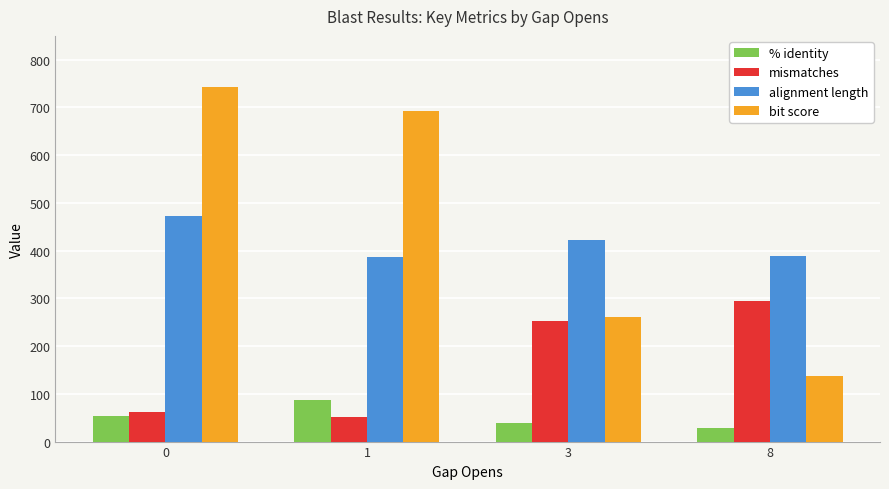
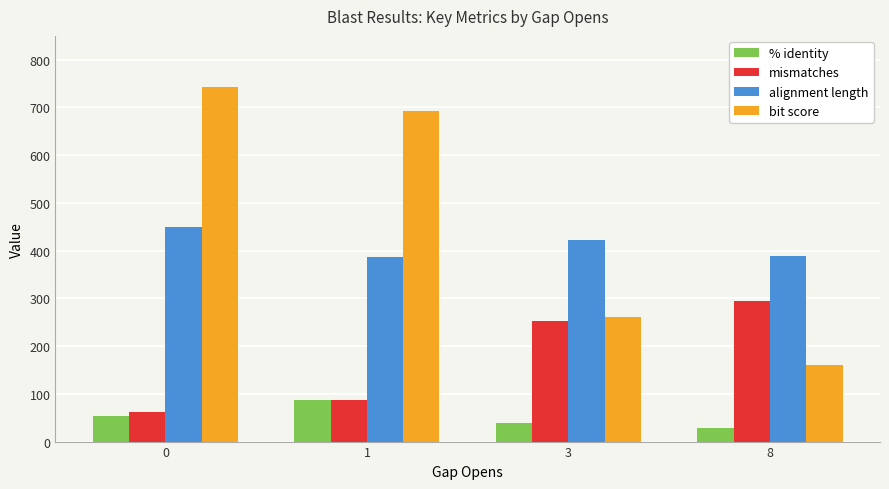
  {
    "% identity": {
      "0": 50,
      "1": 90,
      "3": 40,
      "8": 30
    },
    "mismatches": {
      "0": 60,
-     "1": 50,
+     "1": 90,
      "3": 250,
      "8": 300
    },
    "alignment length": {
-     "0": 470,
+     "0": 450,
      "1": 390,
      "3": 420,
      "8": 390
    },
    "bit score": {
      "0": 740,
      "1": 690,
      "3": 260,
-     "8": 140
+     "8": 160
    }
  }
